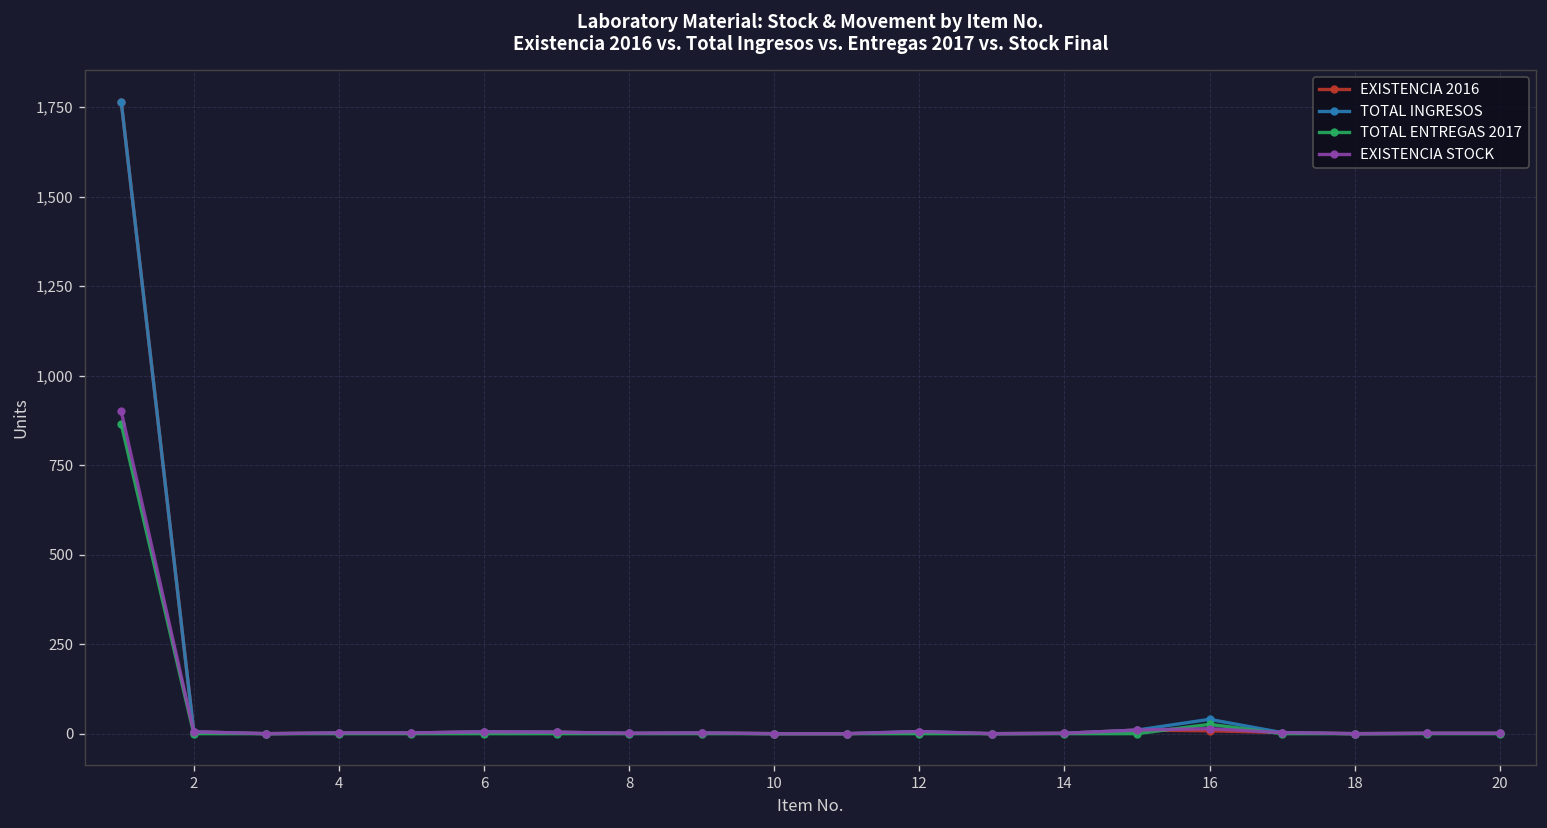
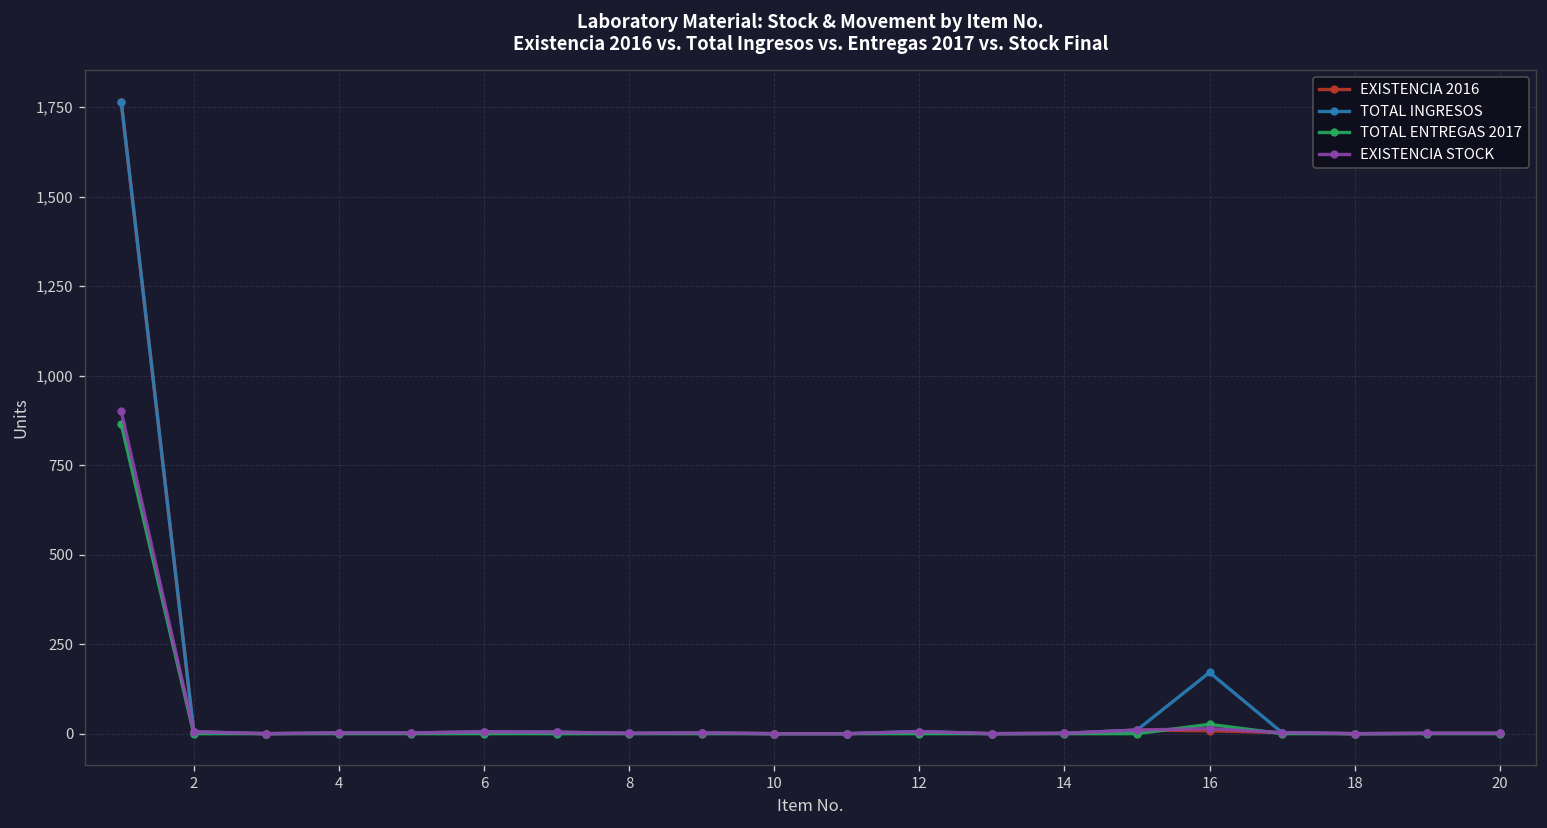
  {
    "TOTAL INGRESOS": {
-     "16": 40
+     "16": 170
    },
    "TOTAL ENTREGAS 2017": {
      "16": 30
    }
  }
